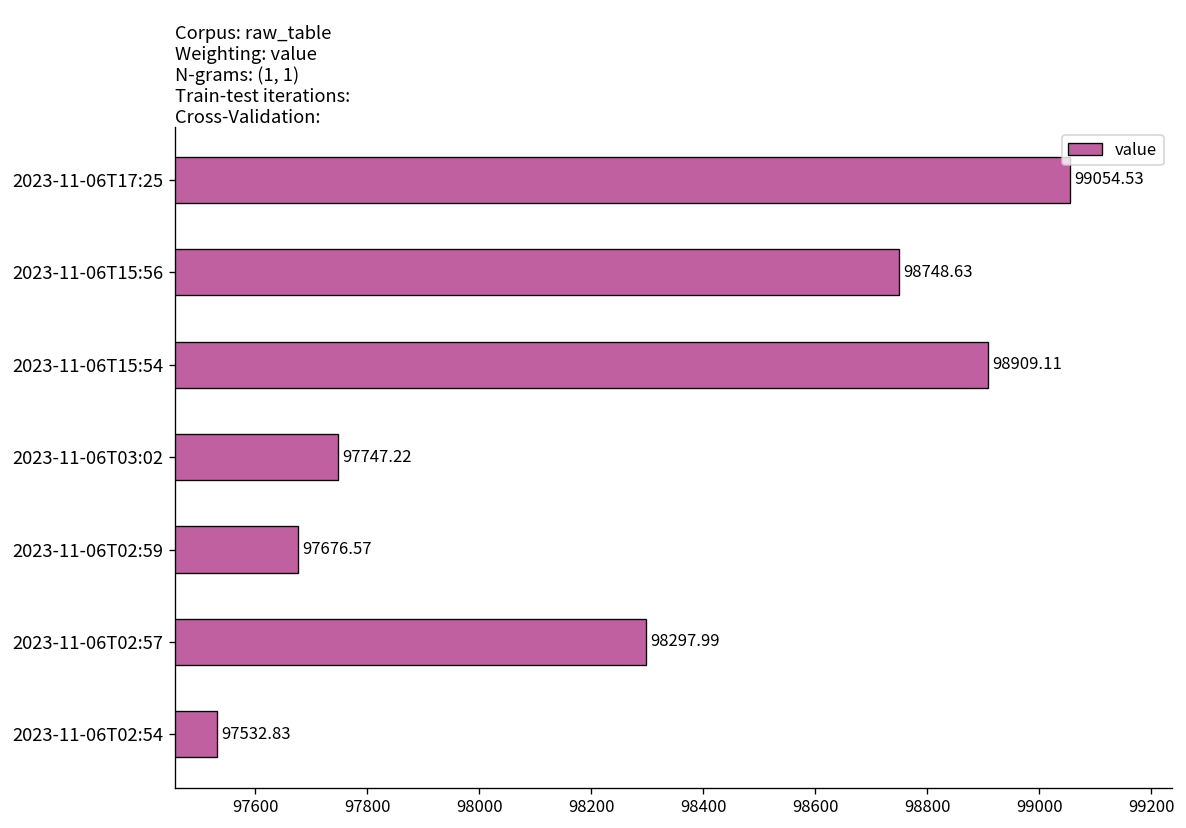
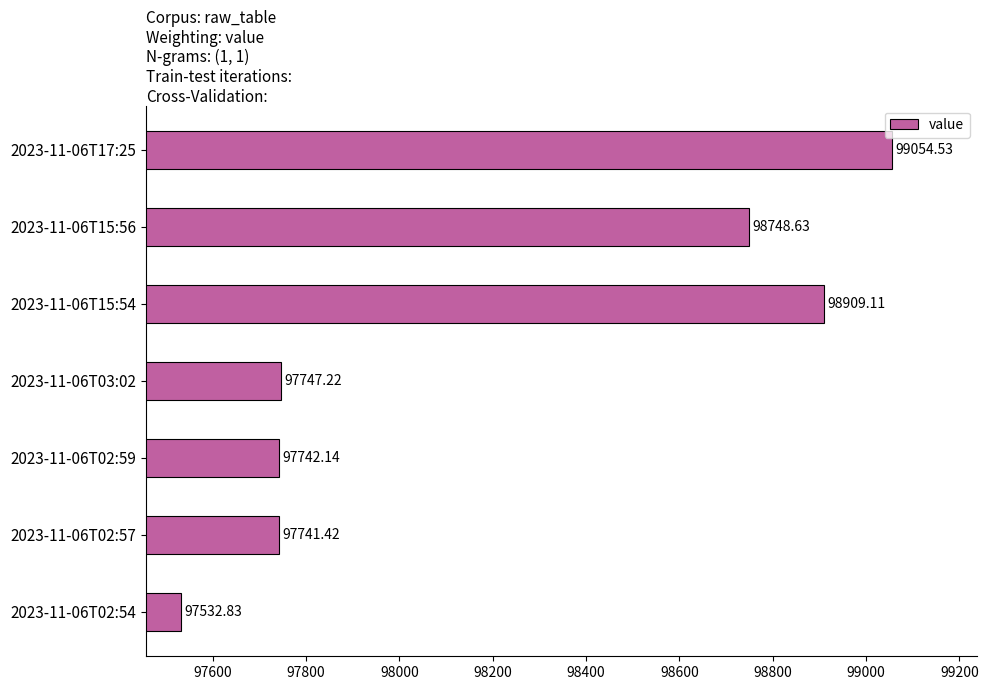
  {
    "2023-11-06T17:25": 99054.53,
    "2023-11-06T15:56": 98748.63,
    "2023-11-06T15:54": 98909.11,
    "2023-11-06T03:02": 97747.22,
-   "2023-11-06T02:59": 97676.57,
-   "2023-11-06T02:57": 98297.99,
+   "2023-11-06T02:59": 97742.14,
+   "2023-11-06T02:57": 97741.42,
    "2023-11-06T02:54": 97532.83
  }
